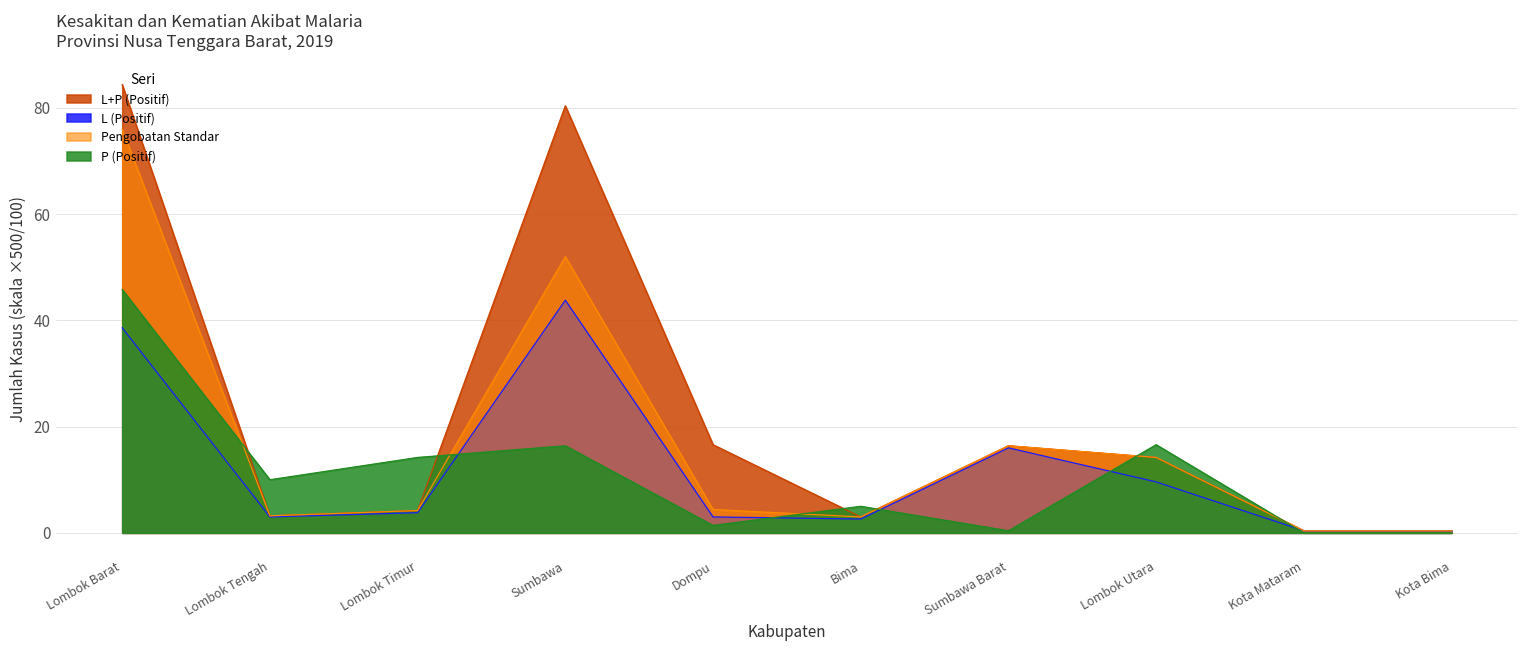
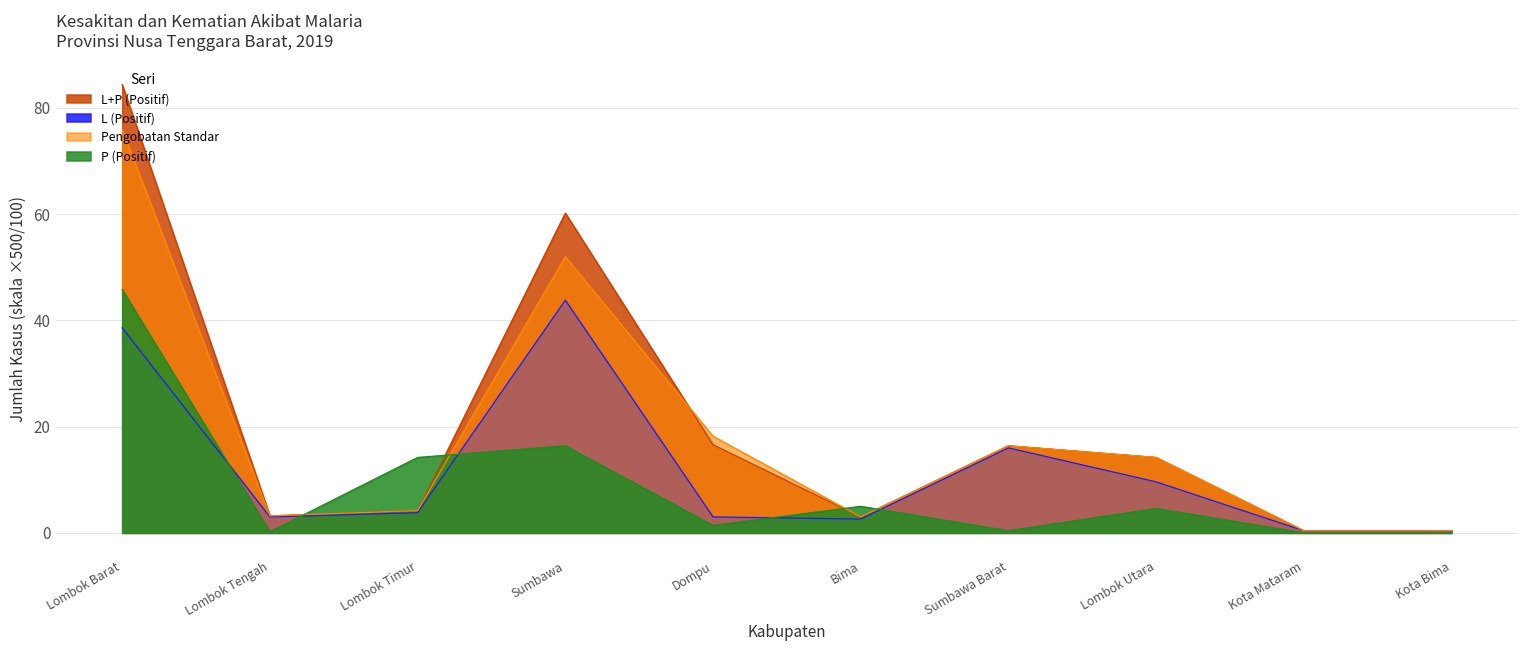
  {
    "L+P (Positif)": {
      "Lombok Barat": 84,
-     "Sumbawa": 80,
+     "Sumbawa": 60,
      "Dompu": 17
    },
    "L (Positif)": {
      "Lombok Barat": 39,
      "Sumbawa": 44,
      "Dompu": 3,
      "Lombok Utara": 10
    },
    "Pengobatan Standar": {
      "Lombok Barat": 76,
      "Sumbawa": 52,
-     "Dompu": 4
+     "Dompu": 18
    },
    "P (Positif)": {
      "Lombok Barat": 46,
-     "Lombok Tengah": 10,
+     "Lombok Tengah": 0,
      "Lombok Timur": 14,
      "Sumbawa": 16,
      "Dompu": 1,
      "Bima": 5,
      "Sumbawa Barat": 0,
-     "Lombok Utara": 17
+     "Lombok Utara": 5
    }
  }
